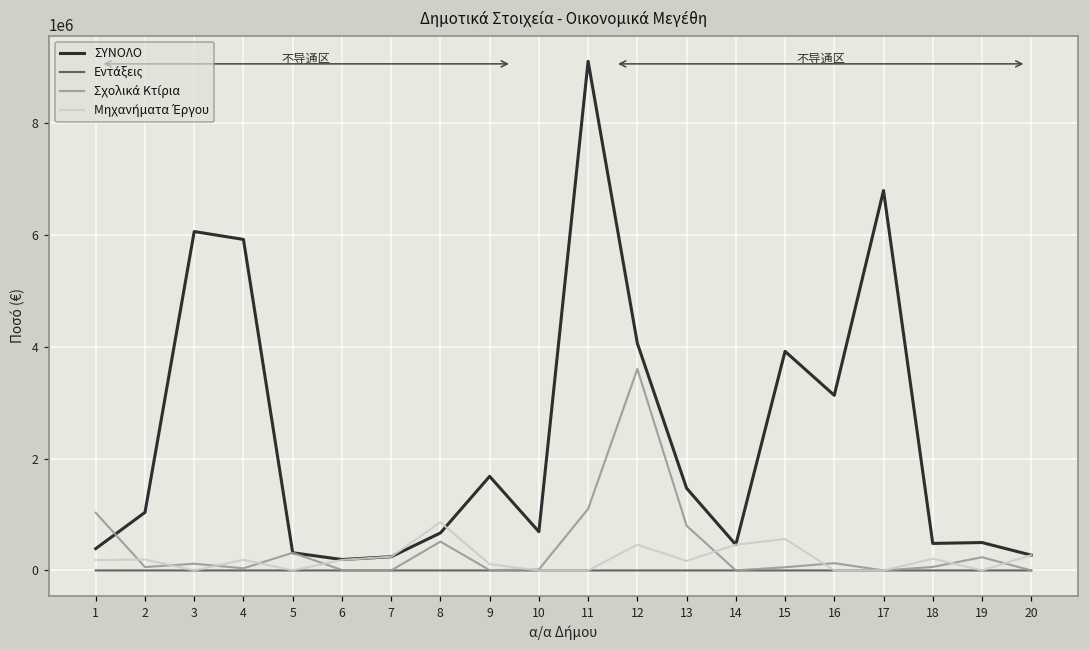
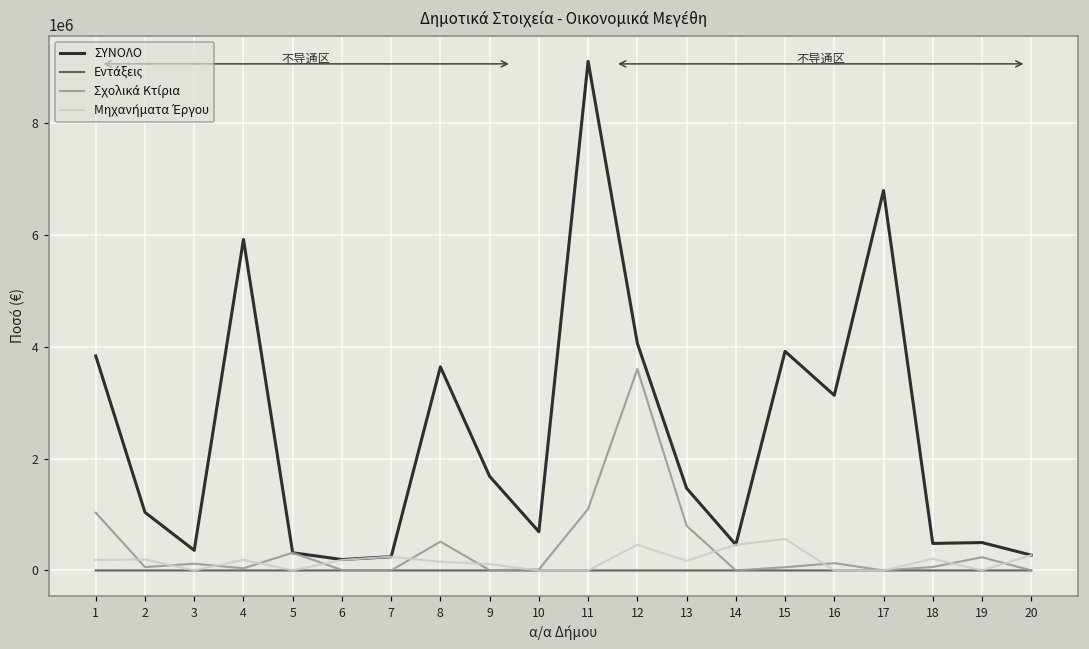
  {
    "ΣΥΝΟΛΟ": {
-     "1": 400000,
+     "1": 3800000,
      "2": 1000000,
-     "3": 6100000,
+     "3": 400000,
      "4": 5900000,
-     "8": 700000,
+     "8": 3600000,
      "9": 1700000,
      "10": 700000,
      "11": 9100000,
      "12": 4100000,
      "13": 1500000,
      "15": 3900000,
      "16": 3100000,
      "17": 6800000,
      "18": 500000,
      "19": 500000
    },
    "Εντάξεις": {
      "1": 0,
      "2": 0,
      "8": 0,
      "12": 0,
      "13": 0,
      "15": 0,
      "18": 0
    },
    "Σχολικά Κτίρια": {
      "1": 1000000,
      "2": 100000,
      "3": 100000,
      "8": 500000,
      "11": 1100000,
      "12": 3600000,
      "13": 800000,
      "15": 100000,
      "16": 100000,
      "18": 100000,
      "19": 200000
    },
    "Μηχανήματα Έργου": {
      "1": 200000,
      "2": 200000,
      "4": 200000,
-     "8": 900000,
+     "8": 200000,
      "9": 100000,
      "12": 500000,
      "13": 200000,
      "15": 600000,
      "18": 200000
    }
  }
